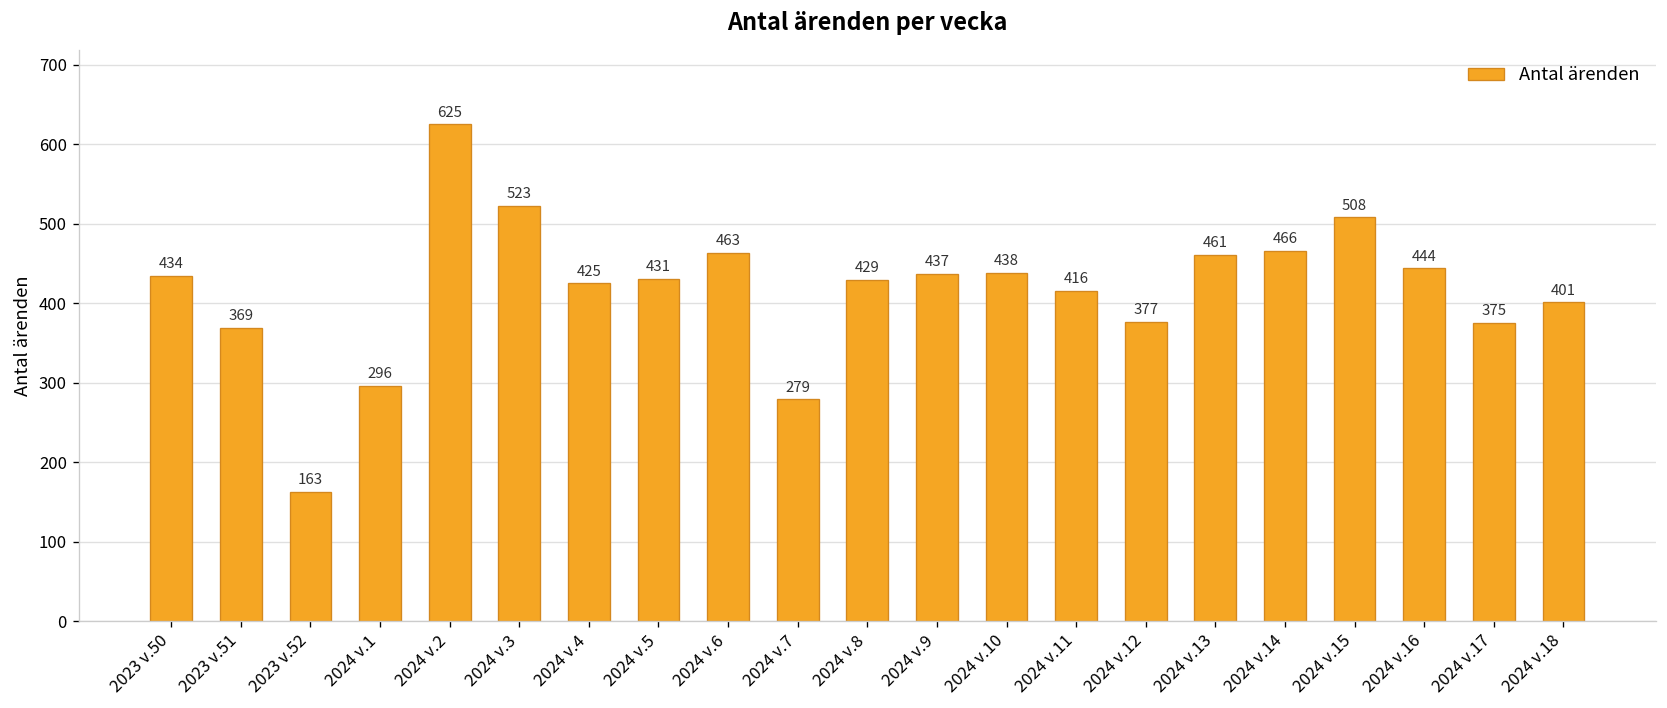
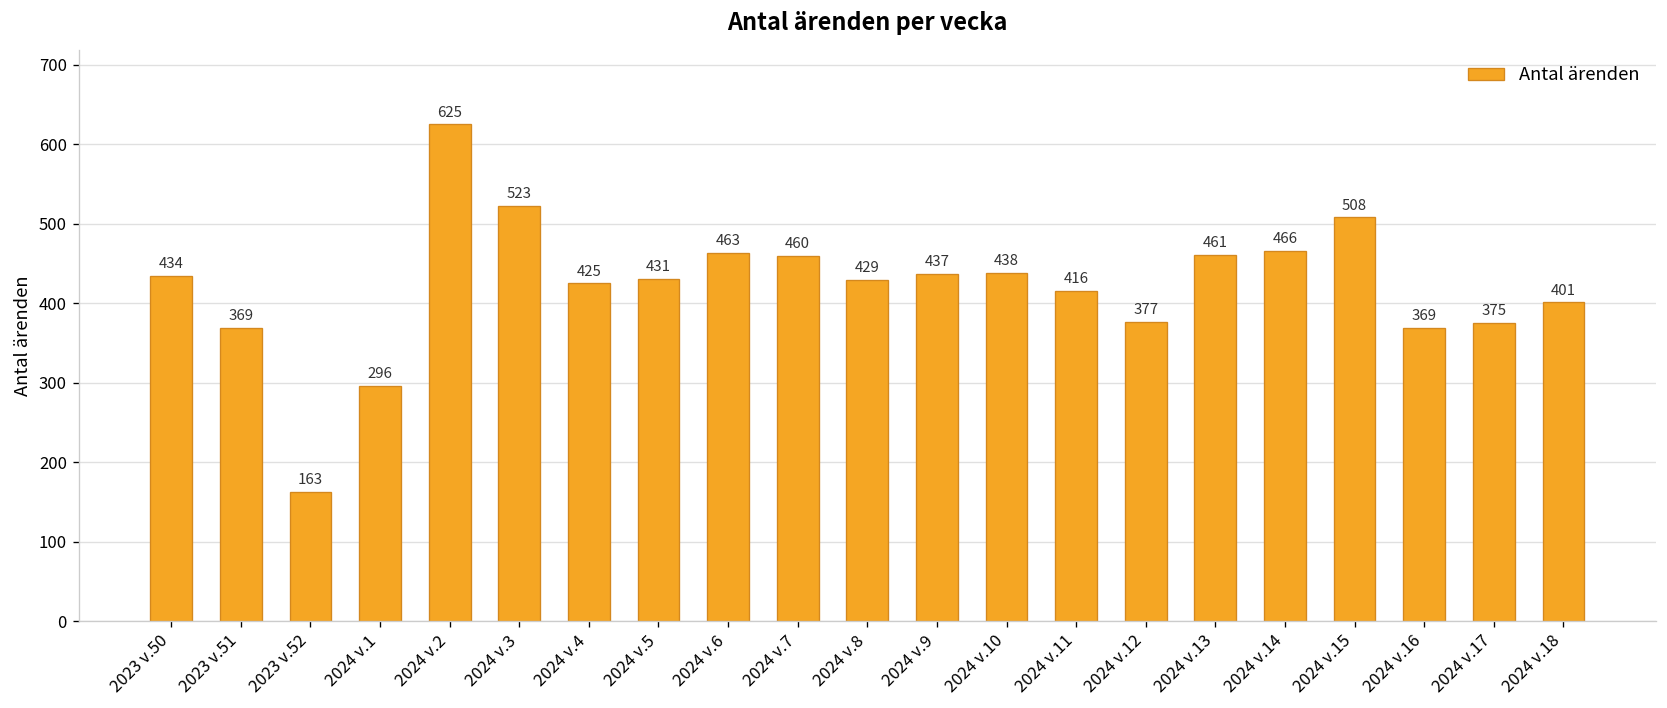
  {
    "2023 v.50": 434,
    "2023 v.51": 369,
    "2023 v.52": 163,
    "2024 v.1": 296,
    "2024 v.2": 625,
    "2024 v.3": 523,
    "2024 v.4": 425,
    "2024 v.5": 431,
    "2024 v.6": 463,
-   "2024 v.7": 279,
+   "2024 v.7": 460,
    "2024 v.8": 429,
    "2024 v.9": 437,
    "2024 v.10": 438,
    "2024 v.11": 416,
    "2024 v.12": 377,
    "2024 v.13": 461,
    "2024 v.14": 466,
    "2024 v.15": 508,
-   "2024 v.16": 444,
+   "2024 v.16": 369,
    "2024 v.17": 375,
    "2024 v.18": 401
  }
